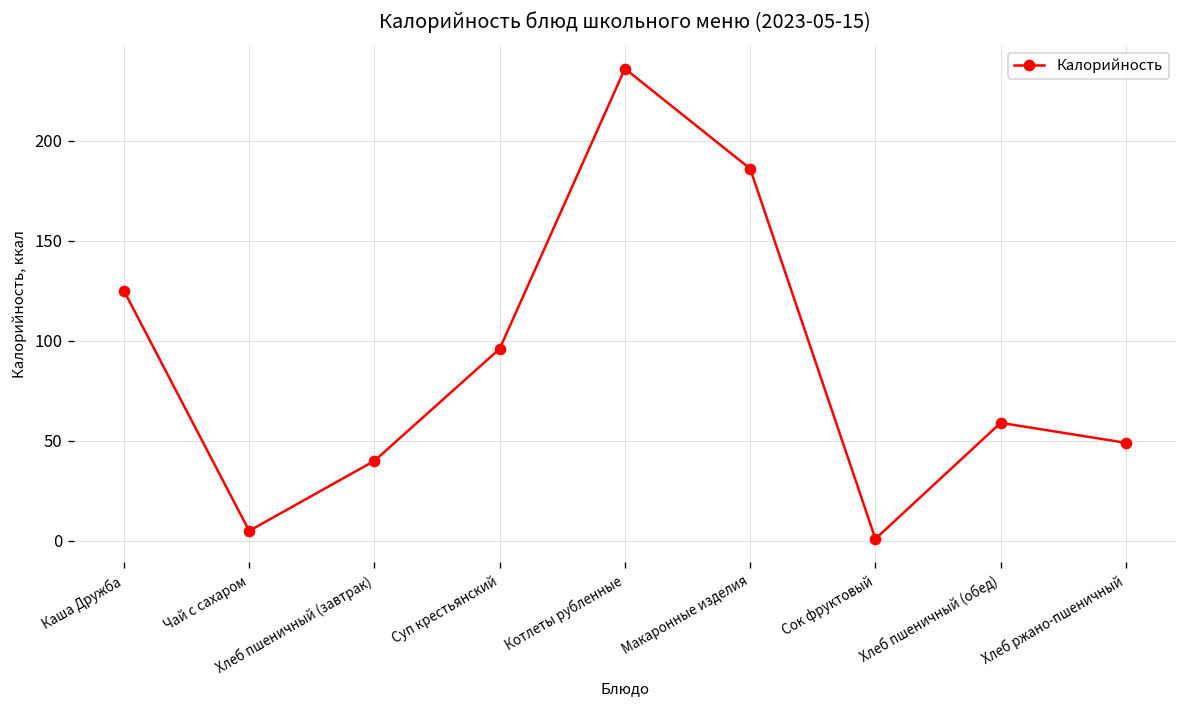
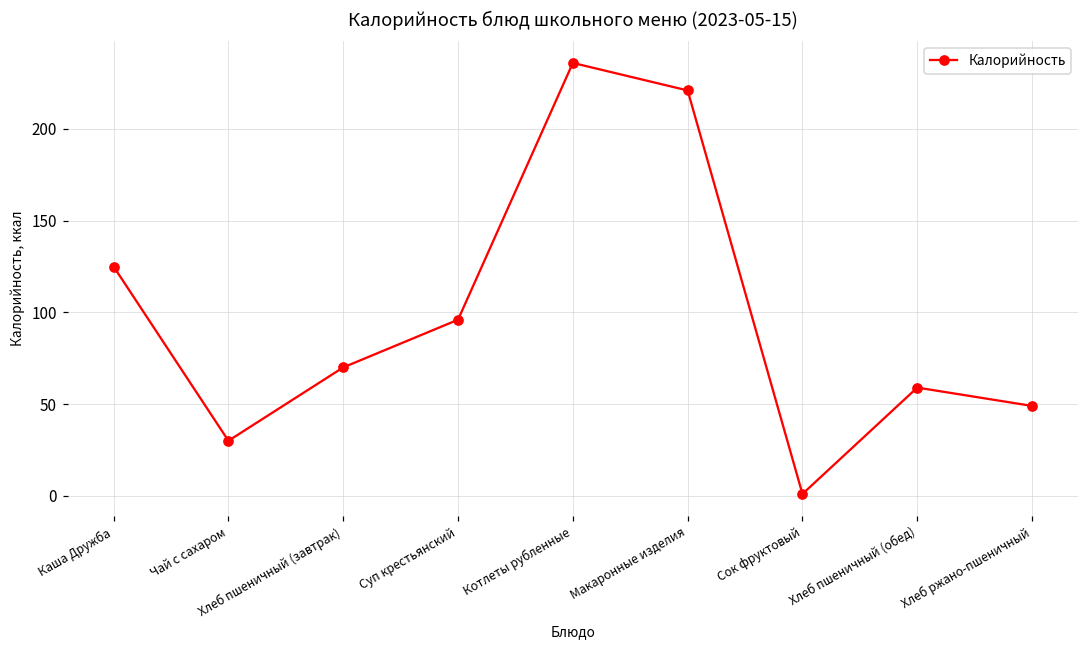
  {
    "Каша Дружба": 125,
-   "Чай с сахаром": 5,
-   "Хлеб пшеничный (завтрак)": 40,
+   "Чай с сахаром": 30,
+   "Хлеб пшеничный (завтрак)": 70,
    "Суп крестьянский": 96,
    "Котлеты рубленные": 236,
-   "Макаронные изделия": 186,
+   "Макаронные изделия": 221,
    "Сок фруктовый": 1,
    "Хлеб пшеничный (обед)": 59,
    "Хлеб ржано-пшеничный": 49
  }
